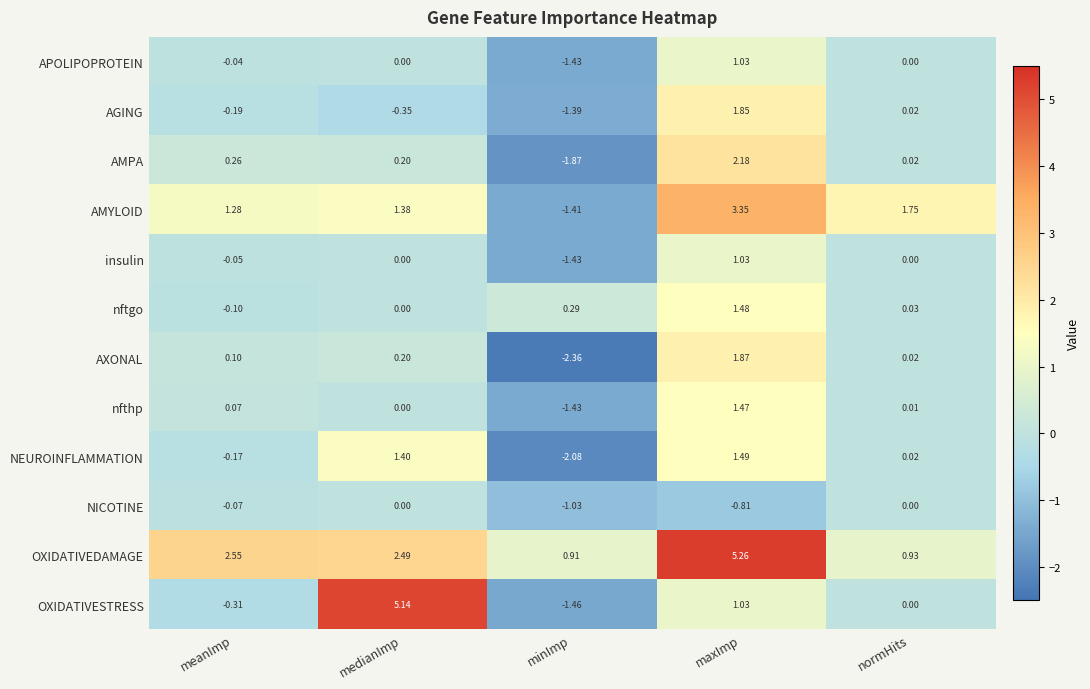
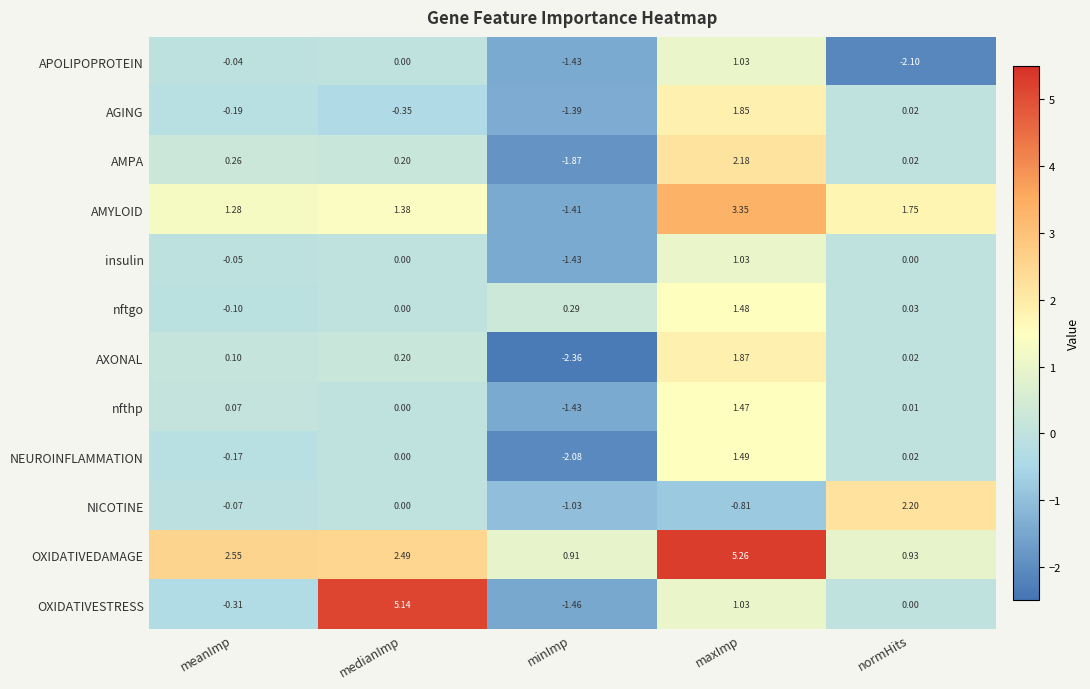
  {
    "APOLIPOPROTEIN": {
      "meanImp": -0.04,
      "medianImp": 0.00,
      "minImp": -1.43,
      "maxImp": 1.03,
-     "normHits": 0.00
+     "normHits": -2.10
    },
    "AGING": {
      "meanImp": -0.19,
      "medianImp": -0.35,
      "minImp": -1.39,
      "maxImp": 1.85,
      "normHits": 0.02
    },
    "AMPA": {
      "meanImp": 0.26,
      "medianImp": 0.20,
      "minImp": -1.87,
      "maxImp": 2.18,
      "normHits": 0.02
    },
    "AMYLOID": {
      "meanImp": 1.28,
      "medianImp": 1.38,
      "minImp": -1.41,
      "maxImp": 3.35,
      "normHits": 1.75
    },
    "insulin": {
      "meanImp": -0.05,
      "medianImp": 0.00,
      "minImp": -1.43,
      "maxImp": 1.03,
      "normHits": 0.00
    },
    "nftgo": {
      "meanImp": -0.10,
      "medianImp": 0.00,
      "minImp": 0.29,
      "maxImp": 1.48,
      "normHits": 0.03
    },
    "AXONAL": {
      "meanImp": 0.10,
      "medianImp": 0.20,
      "minImp": -2.36,
      "maxImp": 1.87,
      "normHits": 0.02
    },
    "nfthp": {
      "meanImp": 0.07,
      "medianImp": 0.00,
      "minImp": -1.43,
      "maxImp": 1.47,
      "normHits": 0.01
    },
    "NEUROINFLAMMATION": {
      "meanImp": -0.17,
-     "medianImp": 1.40,
+     "medianImp": 0.00,
      "minImp": -2.08,
      "maxImp": 1.49,
      "normHits": 0.02
    },
    "NICOTINE": {
      "meanImp": -0.07,
      "medianImp": 0.00,
      "minImp": -1.03,
      "maxImp": -0.81,
-     "normHits": 0.00
+     "normHits": 2.20
    },
    "OXIDATIVEDAMAGE": {
      "meanImp": 2.55,
      "medianImp": 2.49,
      "minImp": 0.91,
      "maxImp": 5.26,
      "normHits": 0.93
    },
    "OXIDATIVESTRESS": {
      "meanImp": -0.31,
      "medianImp": 5.14,
      "minImp": -1.46,
      "maxImp": 1.03,
      "normHits": 0.00
    }
  }
